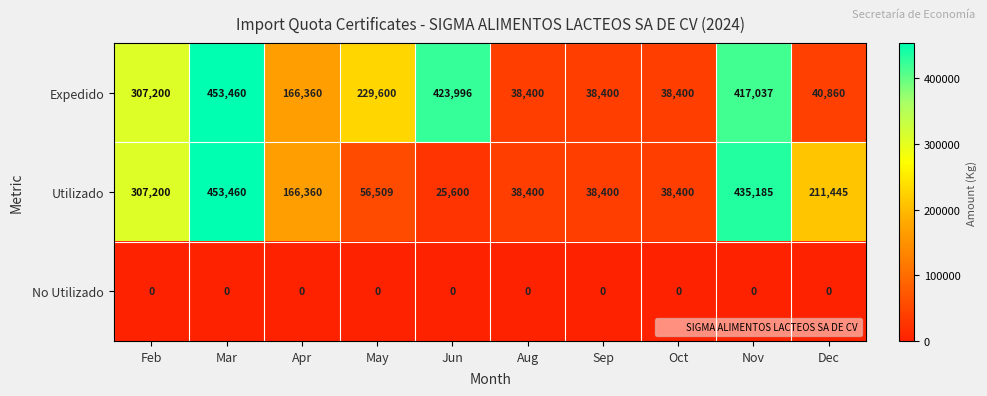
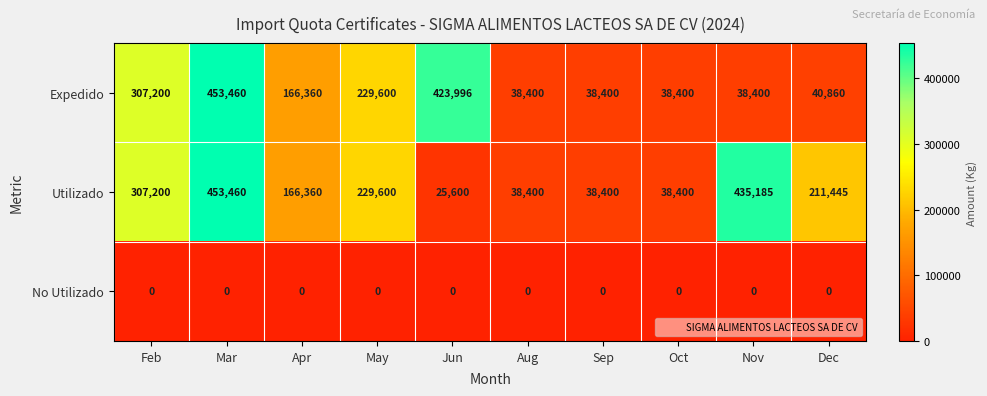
  {
    "Expedido": {
      "Feb": "307,200",
      "Mar": "453,460",
      "Apr": "166,360",
      "May": "229,600",
      "Jun": "423,996",
      "Aug": "38,400",
      "Sep": "38,400",
      "Oct": "38,400",
-     "Nov": "417,037",
+     "Nov": "38,400",
      "Dec": "40,860"
    },
    "Utilizado": {
      "Feb": "307,200",
      "Mar": "453,460",
      "Apr": "166,360",
-     "May": "56,509",
+     "May": "229,600",
      "Jun": "25,600",
      "Aug": "38,400",
      "Sep": "38,400",
      "Oct": "38,400",
      "Nov": "435,185",
      "Dec": "211,445"
    },
    "No Utilizado": {
      "Feb": "0",
      "Mar": "0",
      "Apr": "0",
      "May": "0",
      "Jun": "0",
      "Aug": "0",
      "Sep": "0",
      "Oct": "0",
      "Nov": "0",
      "Dec": "0"
    }
  }
